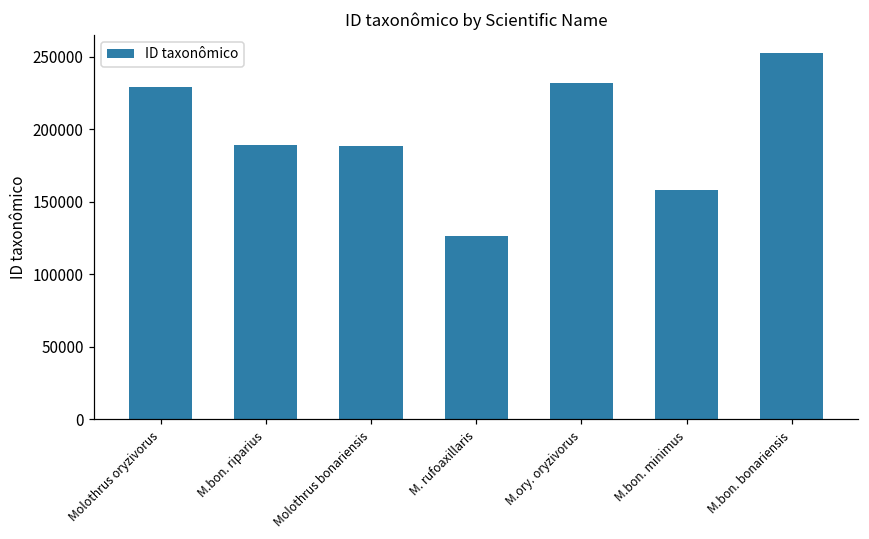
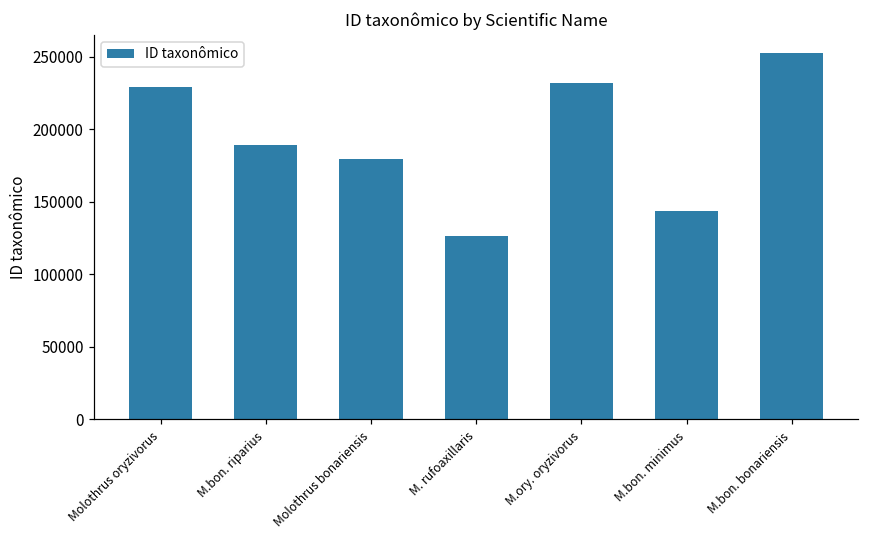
  {
    "Molothrus oryzivorus": 229000,
    "M.bon. riparius": 190000,
-   "Molothrus bonariensis": 188000,
+   "Molothrus bonariensis": 180000,
    "M. rufoaxillaris": 126000,
    "M.ory. oryzivorus": 232000,
-   "M.bon. minimus": 158000,
+   "M.bon. minimus": 144000,
    "M.bon. bonariensis": 253000
  }
